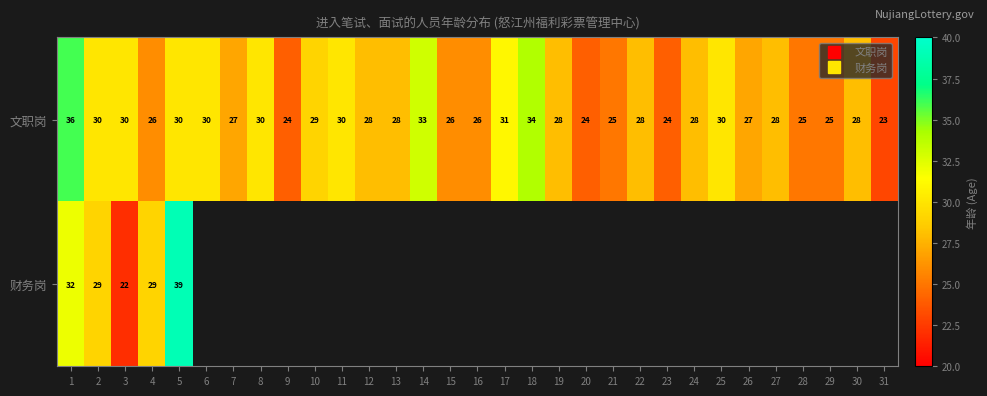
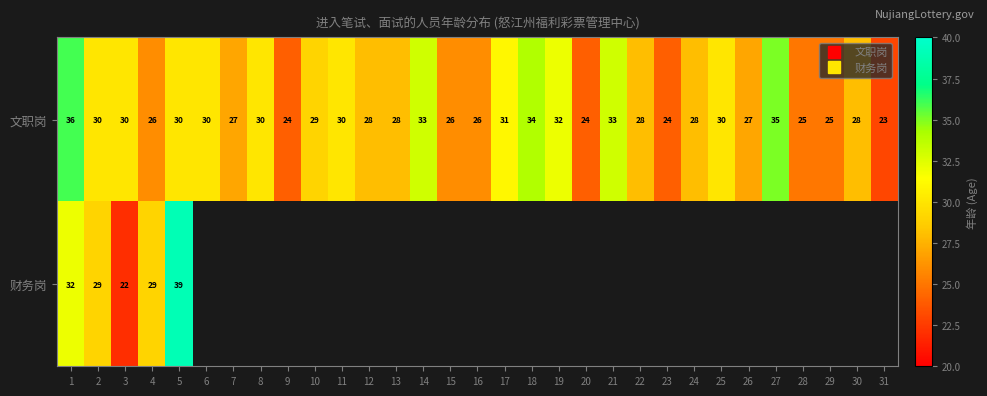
  {
    "文职岗": {
      "1": 36,
      "2": 30,
      "3": 30,
      "4": 26,
      "5": 30,
      "6": 30,
      "7": 27,
      "8": 30,
      "9": 24,
      "10": 29,
      "11": 30,
      "12": 28,
      "13": 28,
      "14": 33,
      "15": 26,
      "16": 26,
      "17": 31,
      "18": 34,
-     "19": 28,
+     "19": 32,
      "20": 24,
-     "21": 25,
+     "21": 33,
      "22": 28,
      "23": 24,
      "24": 28,
      "25": 30,
      "26": 27,
-     "27": 28,
+     "27": 35,
      "28": 25,
      "29": 25,
      "30": 28,
      "31": 23
    },
    "财务岗": {
      "1": 32,
      "2": 29,
      "3": 22,
      "4": 29,
      "5": 39
    }
  }
